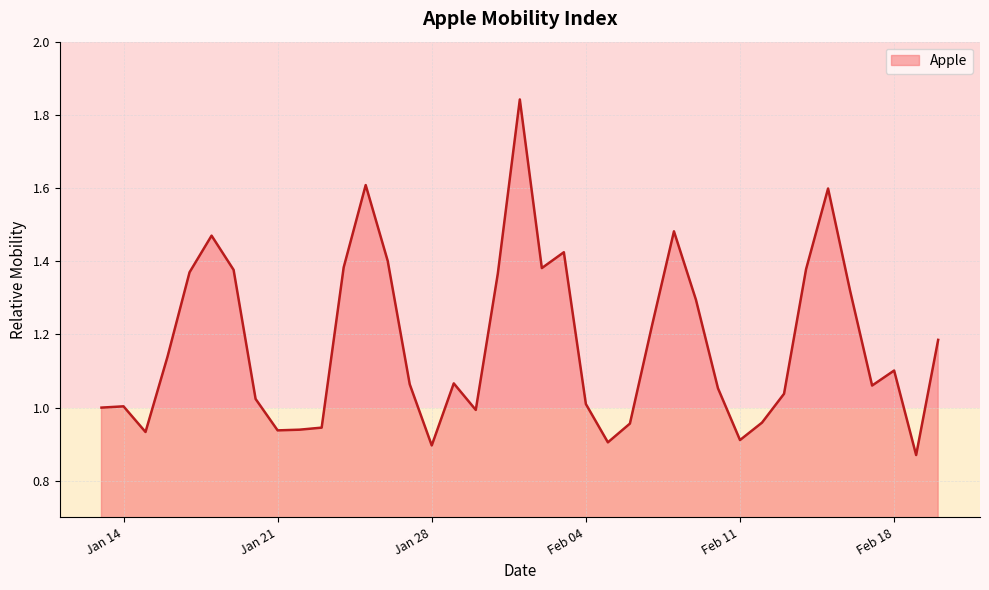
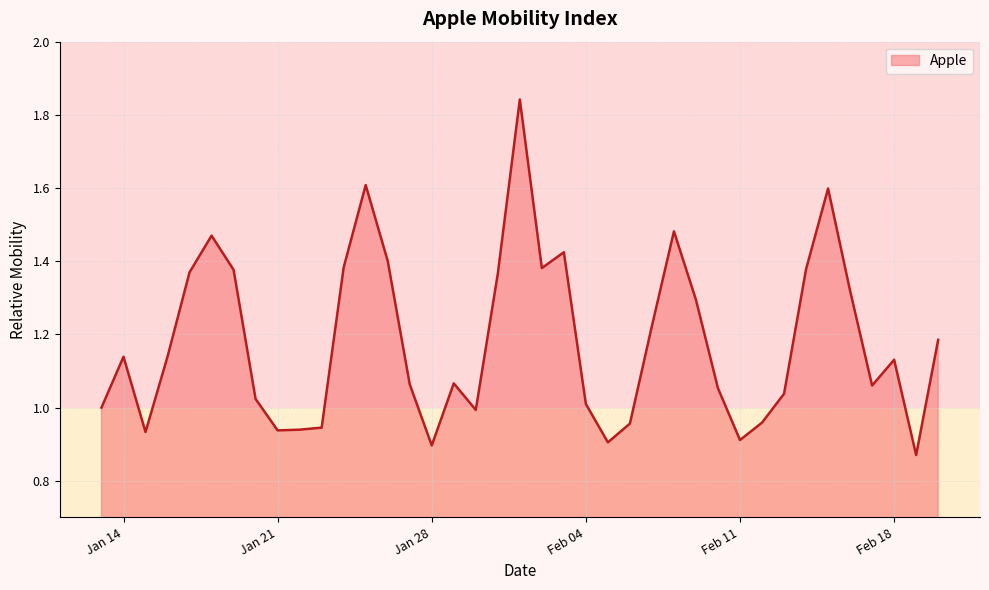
  {
-   "Jan 14": 1.00,
+   "Jan 14": 1.14,
    "Jan 21": 0.94,
    "Jan 28": 0.90,
    "Feb 04": 1.01,
    "Feb 11": 0.91,
-   "Feb 18": 1.10
+   "Feb 18": 1.13
  }
